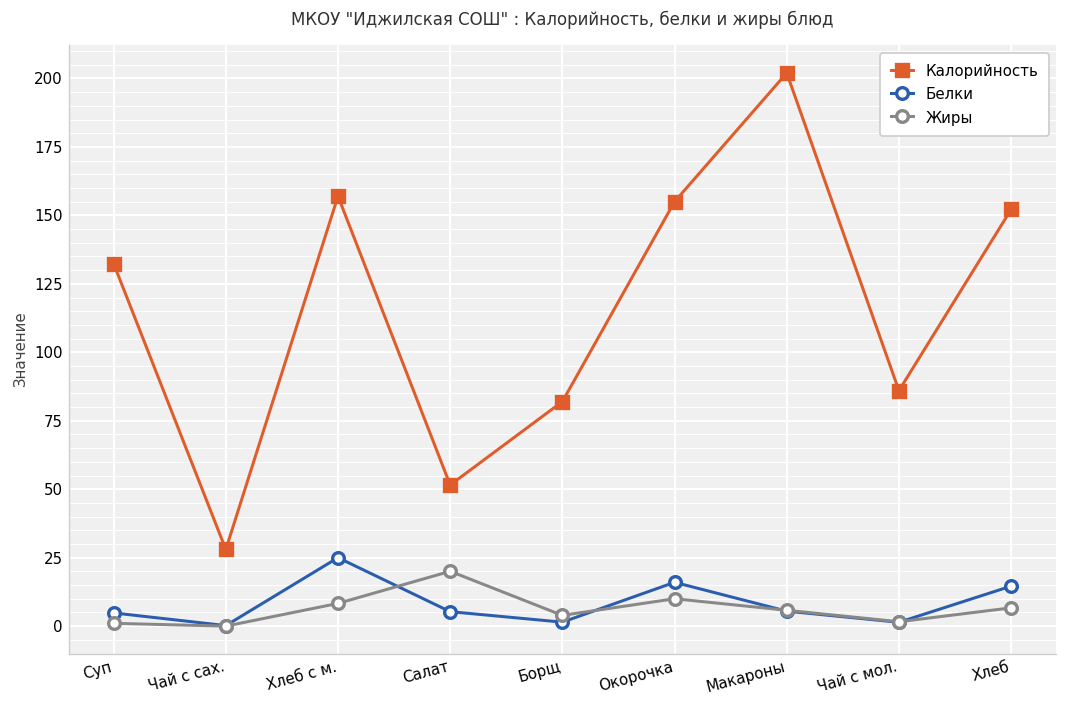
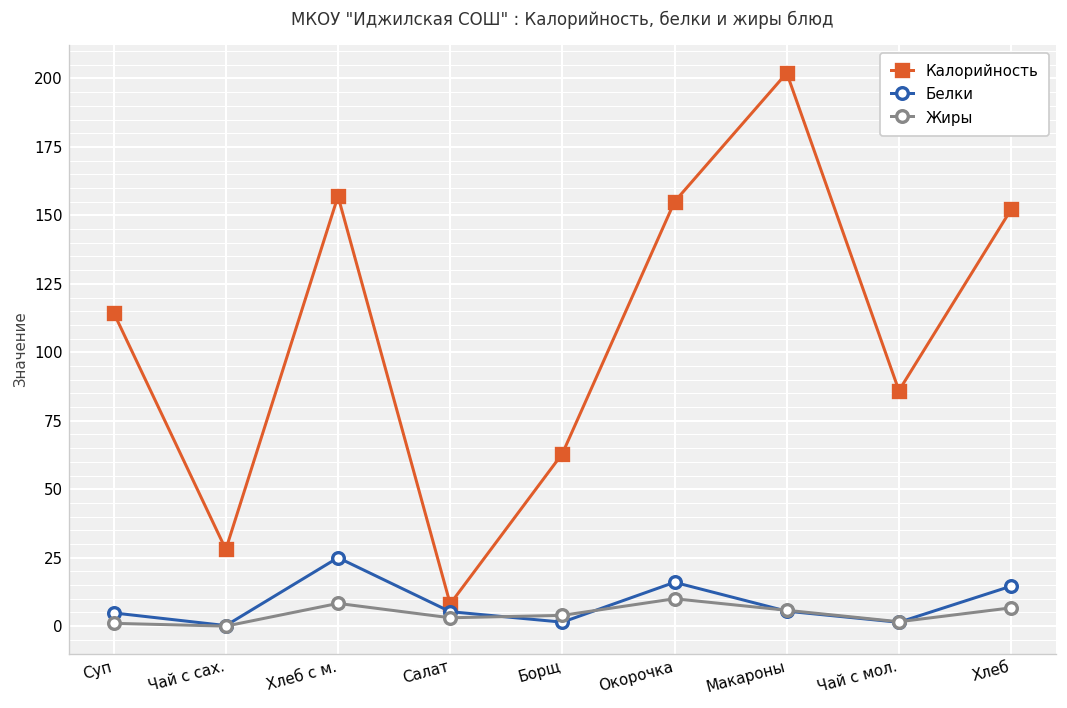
  {
    "Калорийность": {
-     "Суп": 132,
+     "Суп": 115,
      "Чай с саx.": 28,
      "Хлеб с м.": 157,
-     "Салат": 52,
-     "Борщ": 82,
+     "Салат": 8,
+     "Борщ": 63,
      "Окорочка": 155,
      "Макароны": 202,
      "Чай с мол.": 86,
      "Хлеб": 152
    },
    "Белки": {
      "Суп": 5,
      "Хлеб с м.": 25,
      "Салат": 5,
      "Борщ": 1,
      "Окорочка": 16,
      "Хлеб": 15
    },
    "Жиры": {
      "Суп": 1,
      "Хлеб с м.": 8,
-     "Салат": 20,
+     "Салат": 3,
      "Борщ": 4,
      "Окорочка": 10,
      "Хлеб": 7
    }
  }
